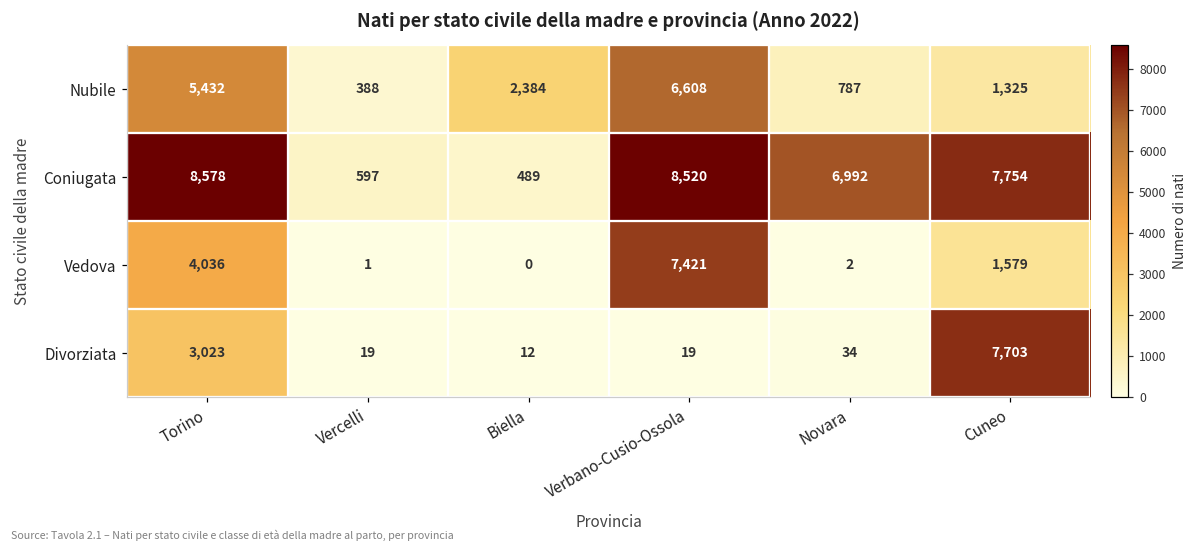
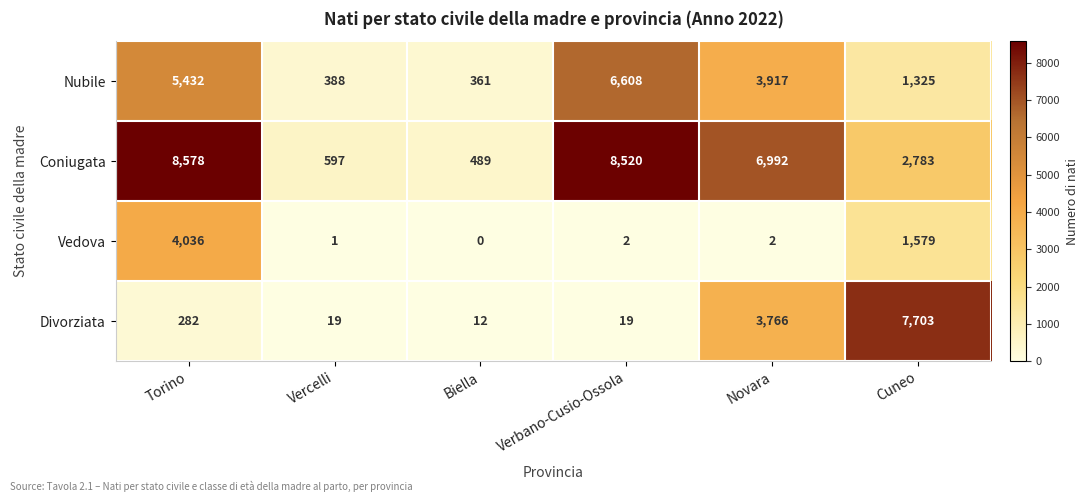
  {
    "Nubile": {
      "Torino": "5,432",
      "Vercelli": "388",
-     "Biella": "2,384",
+     "Biella": "361",
      "Verbano-Cusio-Ossola": "6,608",
-     "Novara": "787",
+     "Novara": "3,917",
      "Cuneo": "1,325"
    },
    "Coniugata": {
      "Torino": "8,578",
      "Vercelli": "597",
      "Biella": "489",
      "Verbano-Cusio-Ossola": "8,520",
      "Novara": "6,992",
-     "Cuneo": "7,754"
+     "Cuneo": "2,783"
    },
    "Vedova": {
      "Torino": "4,036",
      "Vercelli": "1",
      "Biella": "0",
-     "Verbano-Cusio-Ossola": "7,421",
+     "Verbano-Cusio-Ossola": "2",
      "Novara": "2",
      "Cuneo": "1,579"
    },
    "Divorziata": {
-     "Torino": "3,023",
+     "Torino": "282",
      "Vercelli": "19",
      "Biella": "12",
      "Verbano-Cusio-Ossola": "19",
-     "Novara": "34",
+     "Novara": "3,766",
      "Cuneo": "7,703"
    }
  }
